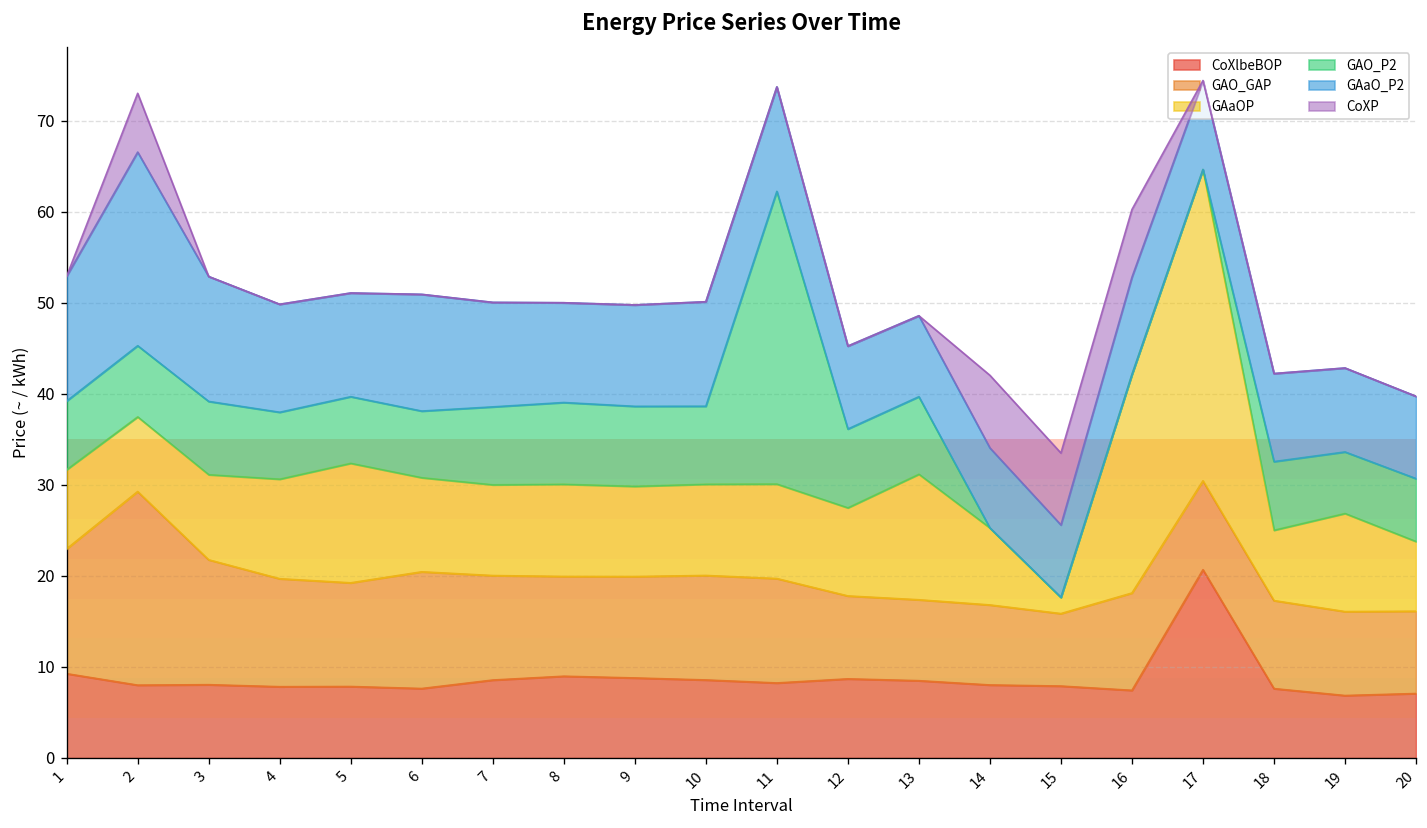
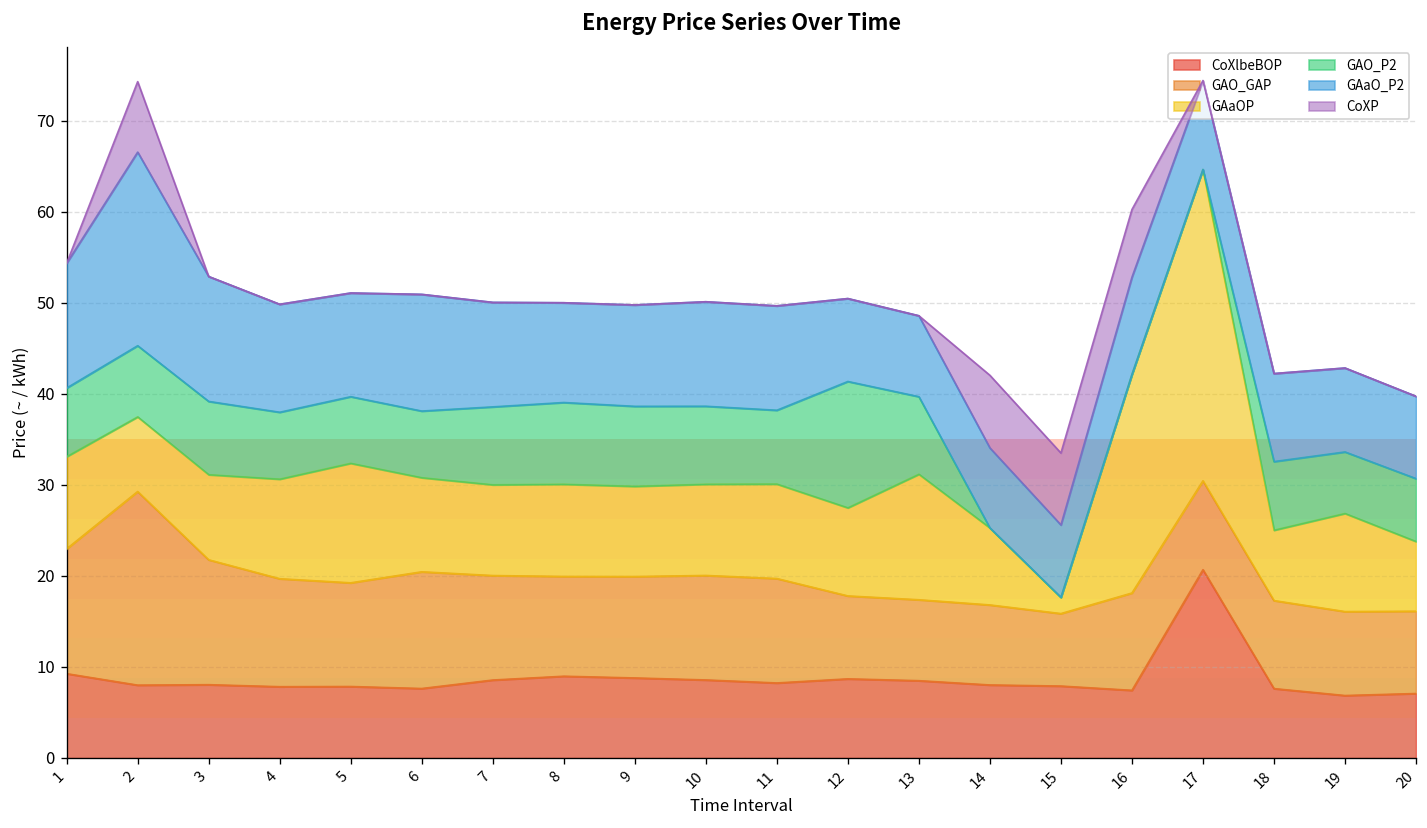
  {
    "GAaOP": {
-     "1": 9,
+     "1": 10,
      "2": 8,
      "3": 9,
      "4": 11,
      "5": 13,
      "6": 10,
      "7": 10,
      "8": 10,
      "9": 10,
      "10": 10,
      "11": 10,
      "12": 10,
      "13": 14,
      "18": 8,
      "19": 11,
      "20": 8
    },
    "GAO_P2": {
      "1": 8,
      "2": 8,
      "3": 8,
      "4": 7,
      "5": 7,
      "6": 7,
      "7": 9,
      "8": 9,
      "9": 9,
      "10": 9,
-     "11": 32,
-     "12": 9,
+     "11": 8,
+     "12": 14,
      "13": 9,
      "18": 8,
      "19": 7,
      "20": 7
    },
    "GAaO_P2": {
      "2": 21,
      "14": 9,
      "15": 8,
      "16": 11
    },
    "CoXP": {
-     "2": 6,
+     "2": 8,
      "14": 8,
      "15": 8,
      "16": 7
    }
  }
